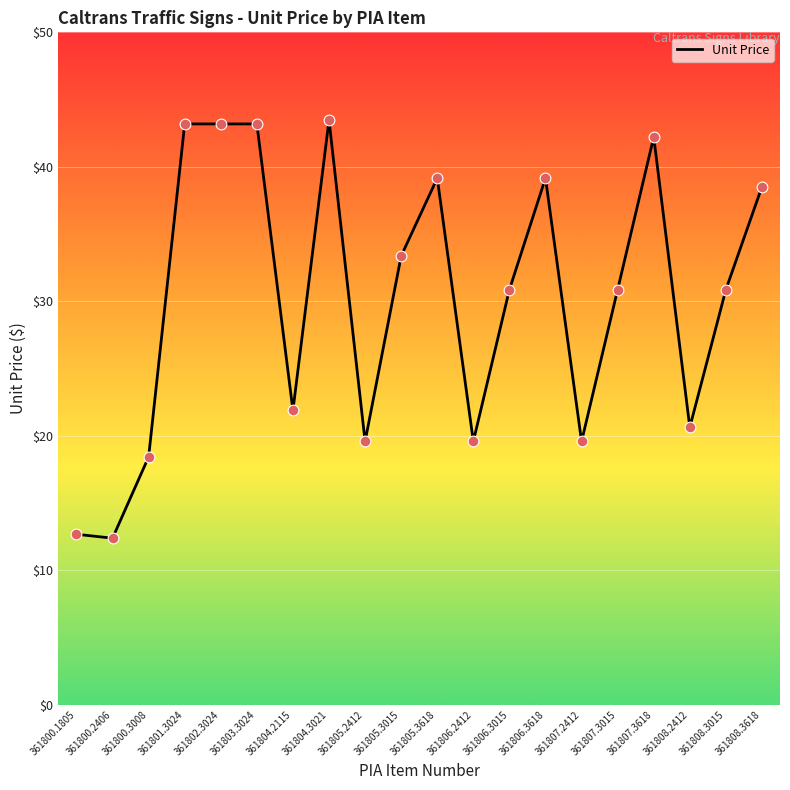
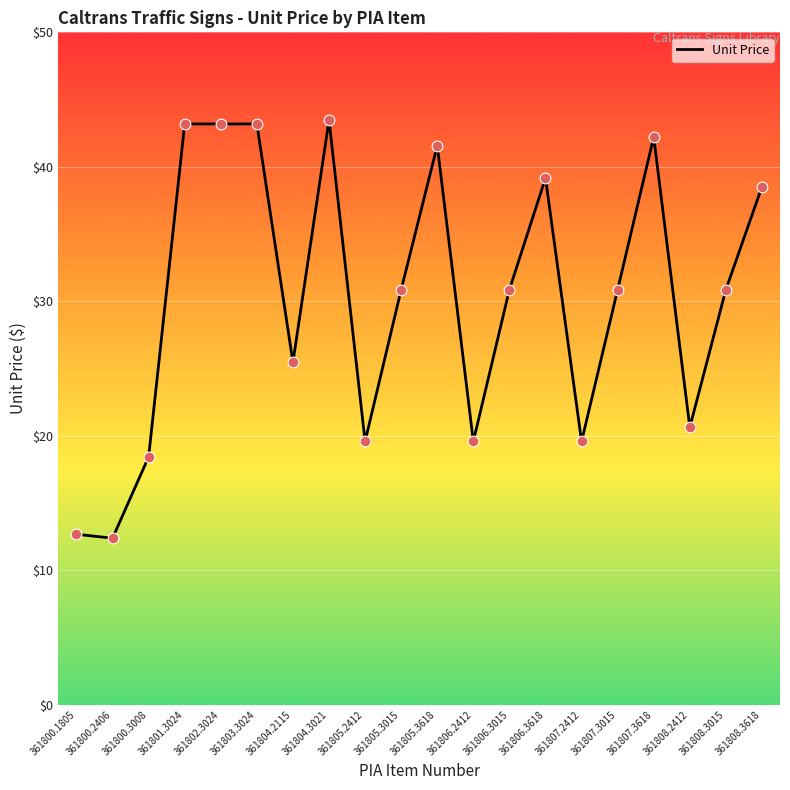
  {
    "361800.1805": "$12.7",
    "361800.2406": "$12.4",
    "361800.3008": "$18.4",
    "361801.3024": "$43.1",
    "361802.3024": "$43.1",
    "361803.3024": "$43.1",
-   "361804.2115": "$21.8",
+   "361804.2115": "$25.4",
    "361804.3021": "$43.4",
    "361805.2412": "$19.5",
-   "361805.3015": "$33.3",
-   "361805.3618": "$39.1",
+   "361805.3015": "$30.8",
+   "361805.3618": "$41.5",
    "361806.2412": "$19.5",
    "361806.3015": "$30.8",
    "361806.3618": "$39.1",
    "361807.2412": "$19.5",
    "361807.3015": "$30.8",
    "361807.3618": "$42.1",
    "361808.2412": "$20.6",
    "361808.3015": "$30.8",
    "361808.3618": "$38.5"
  }
